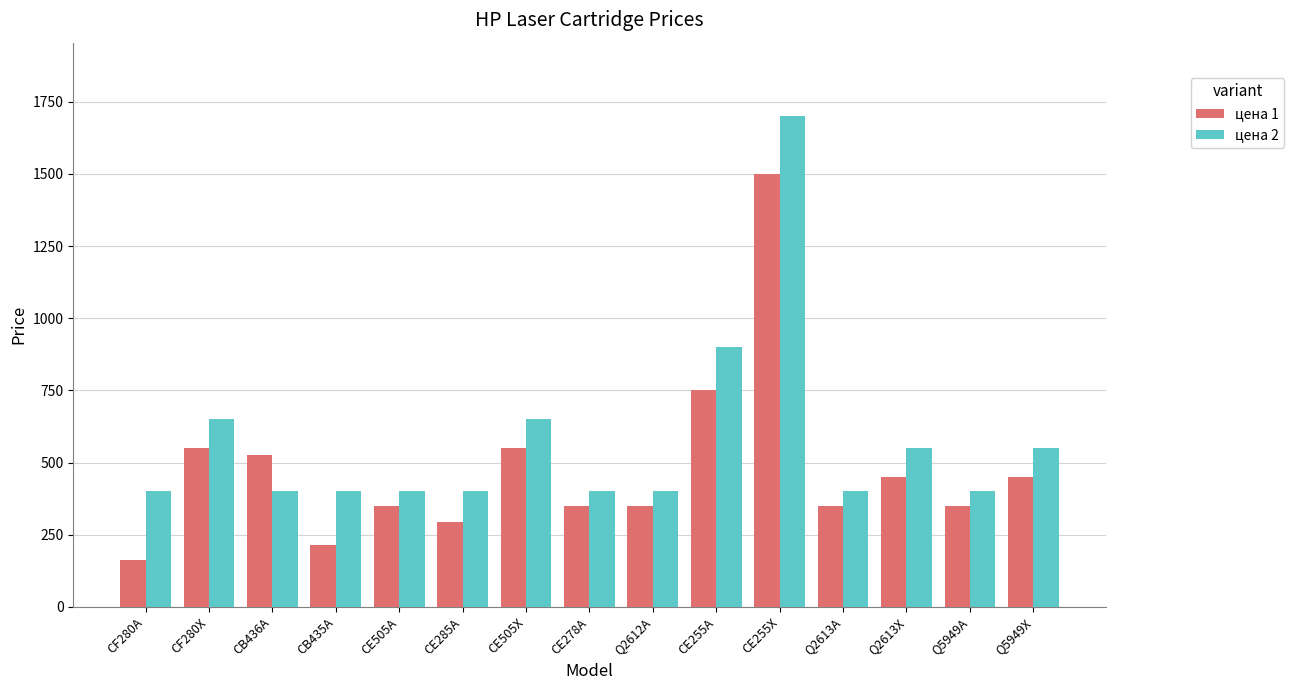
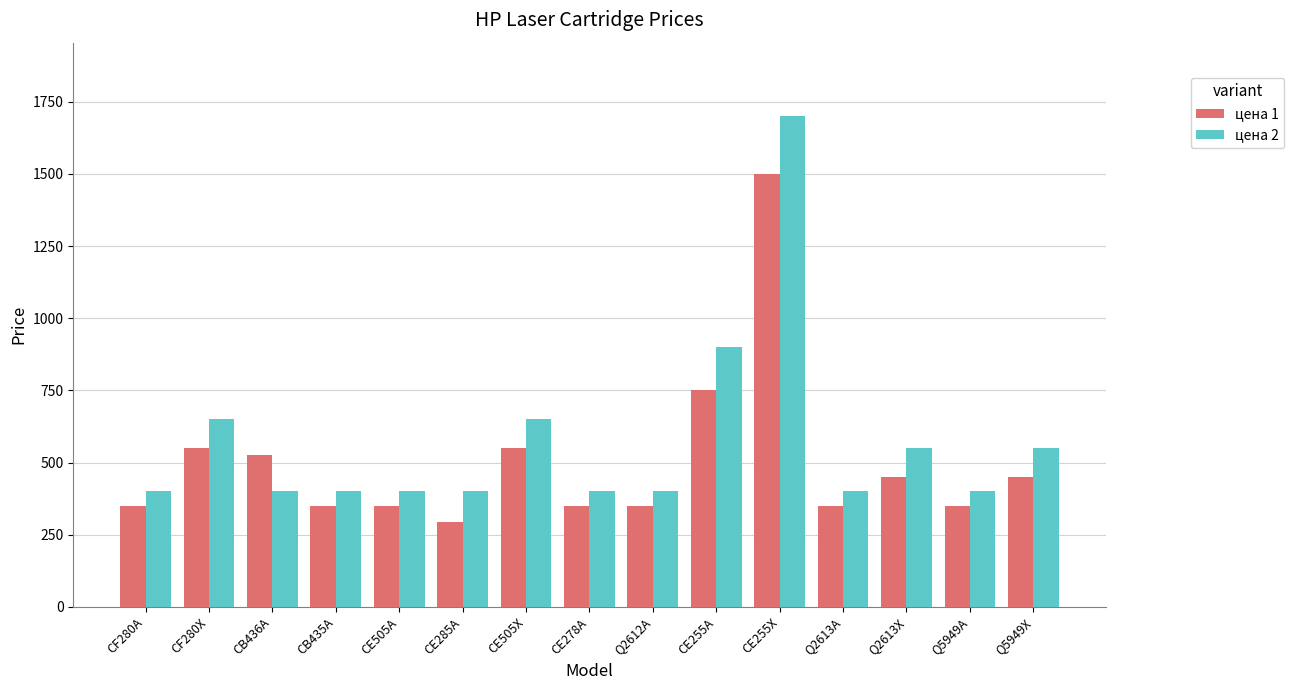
  {
    "цена 1": {
-     "CF280A": 160,
+     "CF280A": 350,
      "CF280X": 550,
      "CB436A": 530,
-     "CB435A": 210,
+     "CB435A": 350,
      "CE505A": 350,
      "CE285A": 300,
      "CE505X": 550,
      "CE278A": 350,
      "Q2612A": 350,
      "CE255A": 750,
      "CE255X": 1500,
      "Q2613A": 350,
      "Q2613X": 450,
      "Q5949A": 350,
      "Q5949X": 450
    },
    "цена 2": {
      "CF280A": 400,
      "CF280X": 650,
      "CB436A": 400,
      "CB435A": 400,
      "CE505A": 400,
      "CE285A": 400,
      "CE505X": 650,
      "CE278A": 400,
      "Q2612A": 400,
      "CE255A": 900,
      "CE255X": 1700,
      "Q2613A": 400,
      "Q2613X": 550,
      "Q5949A": 400,
      "Q5949X": 550
    }
  }
